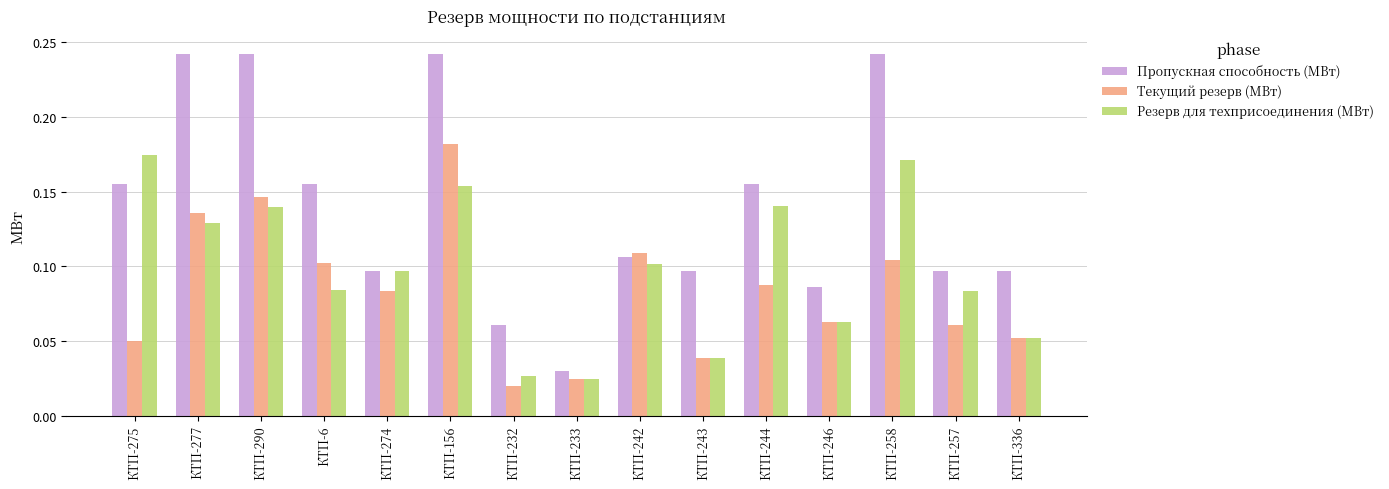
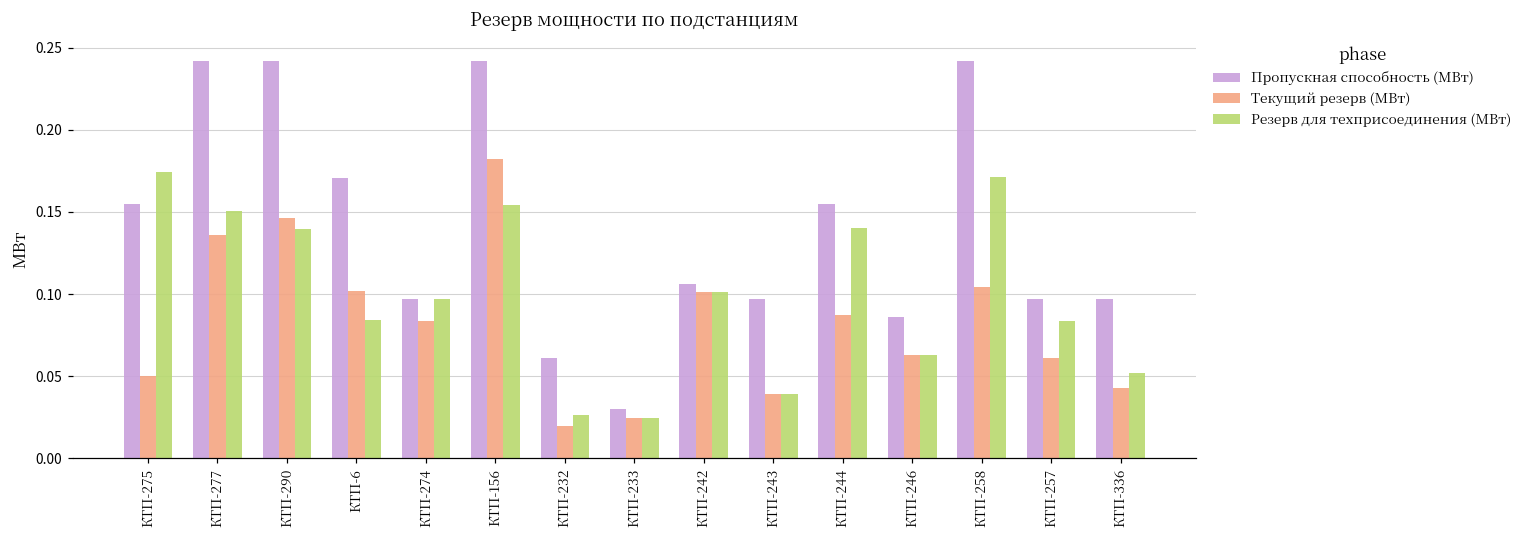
  {
    "Пропускная способность (МВт)": {
      "КТП-275": 0.155,
      "КТП-277": 0.242,
      "КТП-290": 0.242,
-     "КТП-6": 0.155,
+     "КТП-6": 0.171,
      "КТП-274": 0.097,
      "КТП-156": 0.242,
      "КТП-232": 0.061,
      "КТП-233": 0.030,
      "КТП-242": 0.106,
      "КТП-243": 0.097,
      "КТП-244": 0.155,
      "КТП-246": 0.086,
      "КТП-258": 0.242,
      "КТП-257": 0.097,
      "КТП-336": 0.097
    },
    "Текущий резерв (МВт)": {
      "КТП-275": 0.050,
      "КТП-277": 0.136,
      "КТП-290": 0.146,
      "КТП-6": 0.102,
      "КТП-274": 0.083,
      "КТП-156": 0.182,
      "КТП-232": 0.020,
      "КТП-233": 0.024,
-     "КТП-242": 0.109,
+     "КТП-242": 0.101,
      "КТП-243": 0.039,
      "КТП-244": 0.087,
      "КТП-246": 0.063,
      "КТП-258": 0.104,
      "КТП-257": 0.061,
-     "КТП-336": 0.052
+     "КТП-336": 0.043
    },
    "Резерв для техприсоединения (МВт)": {
      "КТП-275": 0.175,
-     "КТП-277": 0.129,
+     "КТП-277": 0.151,
      "КТП-290": 0.140,
      "КТП-6": 0.084,
      "КТП-274": 0.097,
      "КТП-156": 0.154,
      "КТП-232": 0.026,
      "КТП-233": 0.024,
      "КТП-242": 0.101,
      "КТП-243": 0.039,
      "КТП-244": 0.140,
      "КТП-246": 0.063,
      "КТП-258": 0.171,
      "КТП-257": 0.083,
      "КТП-336": 0.052
    }
  }
